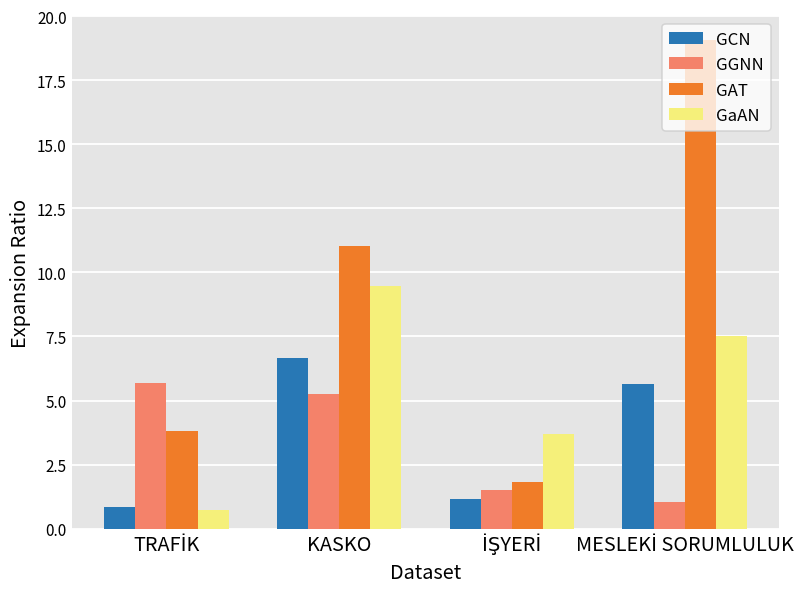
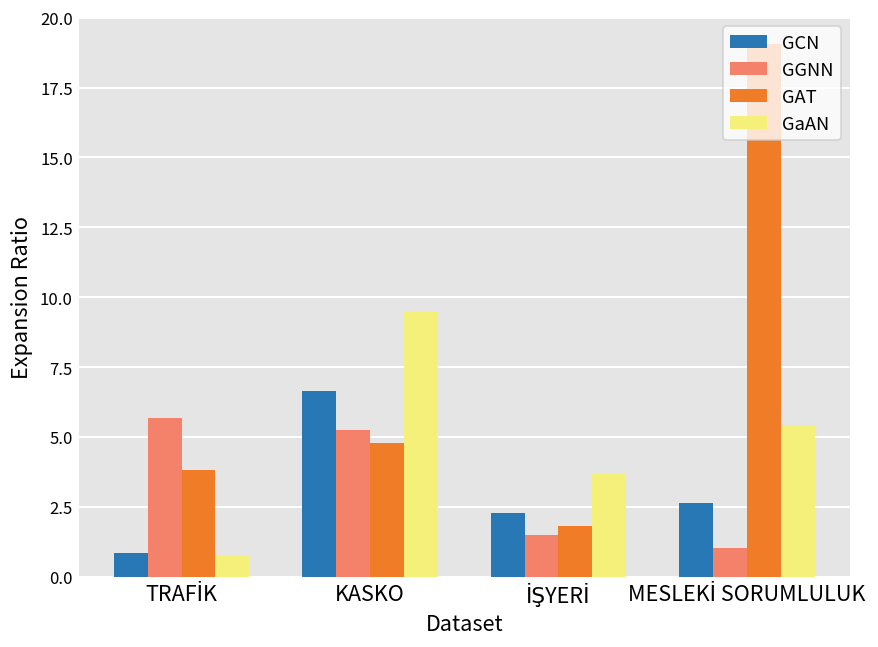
  {
    "GCN": {
      "TRAFİK": 0.8,
      "KASKO": 6.7,
-     "İŞYERİ": 1.1,
-     "MESLEKİ SORUMLULUK": 5.6
+     "İŞYERİ": 2.3,
+     "MESLEKİ SORUMLULUK": 2.6
    },
    "GGNN": {
      "TRAFİK": 5.7,
      "KASKO": 5.2,
      "İŞYERİ": 1.5,
      "MESLEKİ SORUMLULUK": 1.0
    },
    "GAT": {
      "TRAFİK": 3.8,
-     "KASKO": 11.0,
+     "KASKO": 4.8,
      "İŞYERİ": 1.8
    },
    "GaAN": {
      "TRAFİK": 0.7,
      "KASKO": 9.5,
      "İŞYERİ": 3.7,
-     "MESLEKİ SORUMLULUK": 7.5
+     "MESLEKİ SORUMLULUK": 5.4
    }
  }
